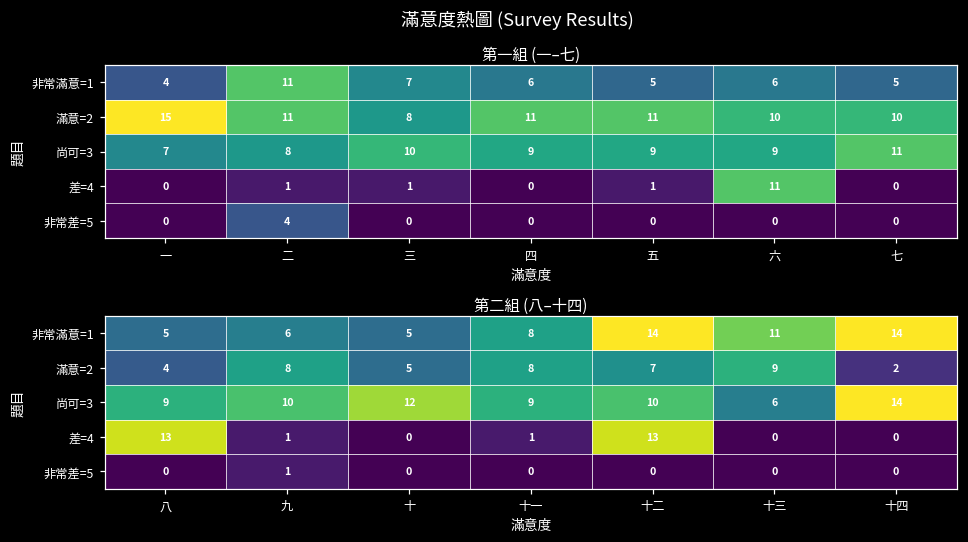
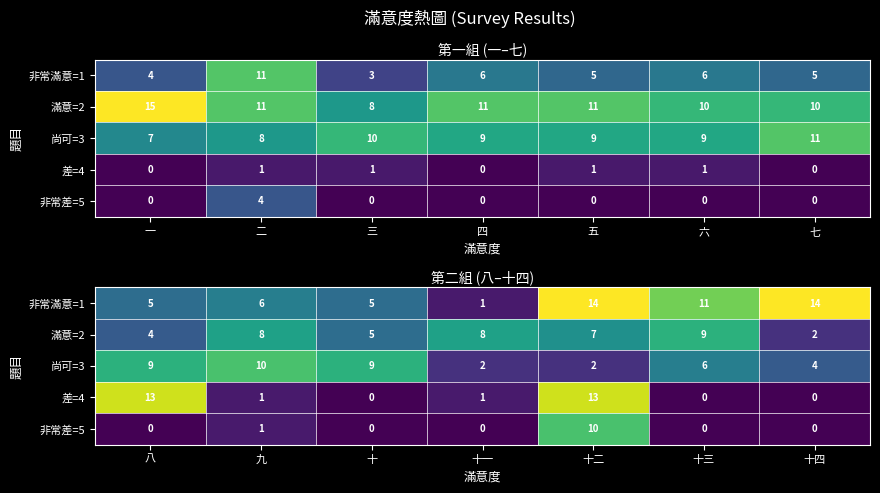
  {
    "第一組 (一–七)": {
      "非常滿意=1": {
        "一": 4,
        "二": 11,
-       "三": 7,
+       "三": 3,
        "四": 6,
        "五": 5,
        "六": 6,
        "七": 5
      },
      "滿意=2": {
        "一": 15,
        "二": 11,
        "三": 8,
        "四": 11,
        "五": 11,
        "六": 10,
        "七": 10
      },
      "尚可=3": {
        "一": 7,
        "二": 8,
        "三": 10,
        "四": 9,
        "五": 9,
        "六": 9,
        "七": 11
      },
      "差=4": {
        "一": 0,
        "二": 1,
        "三": 1,
        "四": 0,
        "五": 1,
-       "六": 11,
+       "六": 1,
        "七": 0
      },
      "非常差=5": {
        "一": 0,
        "二": 4,
        "三": 0,
        "四": 0,
        "五": 0,
        "六": 0,
        "七": 0
      }
    },
    "第二組 (八–十四)": {
      "非常滿意=1": {
        "八": 5,
        "九": 6,
        "十": 5,
-       "十一": 8,
+       "十一": 1,
        "十二": 14,
        "十三": 11,
        "十四": 14
      },
      "滿意=2": {
        "八": 4,
        "九": 8,
        "十": 5,
        "十一": 8,
        "十二": 7,
        "十三": 9,
        "十四": 2
      },
      "尚可=3": {
        "八": 9,
        "九": 10,
-       "十": 12,
-       "十一": 9,
-       "十二": 10,
+       "十": 9,
+       "十一": 2,
+       "十二": 2,
        "十三": 6,
-       "十四": 14
+       "十四": 4
      },
      "差=4": {
        "八": 13,
        "九": 1,
        "十": 0,
        "十一": 1,
        "十二": 13,
        "十三": 0,
        "十四": 0
      },
      "非常差=5": {
        "八": 0,
        "九": 1,
        "十": 0,
        "十一": 0,
-       "十二": 0,
+       "十二": 10,
        "十三": 0,
        "十四": 0
      }
    }
  }
